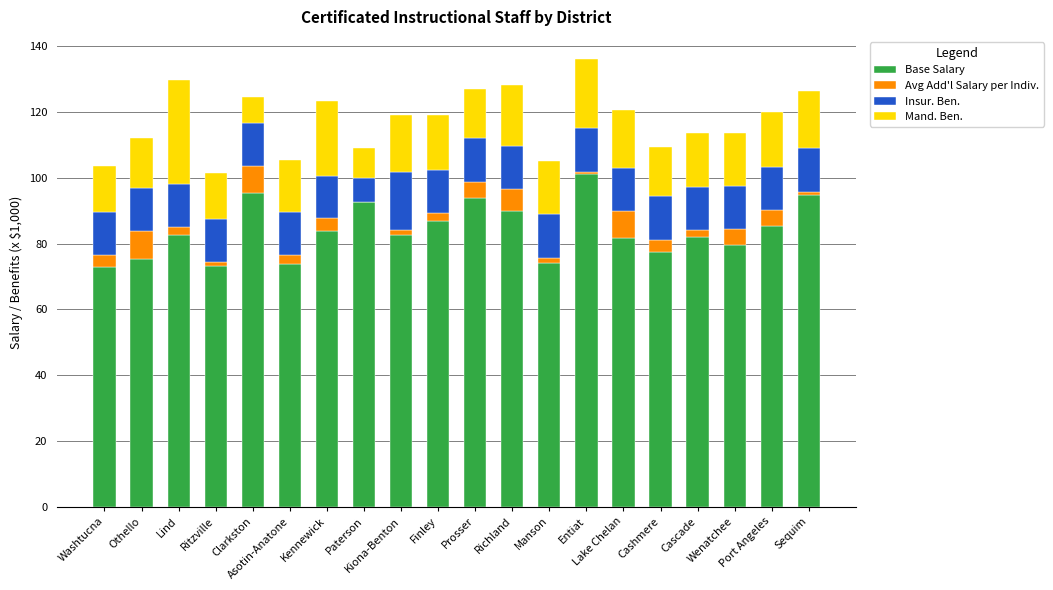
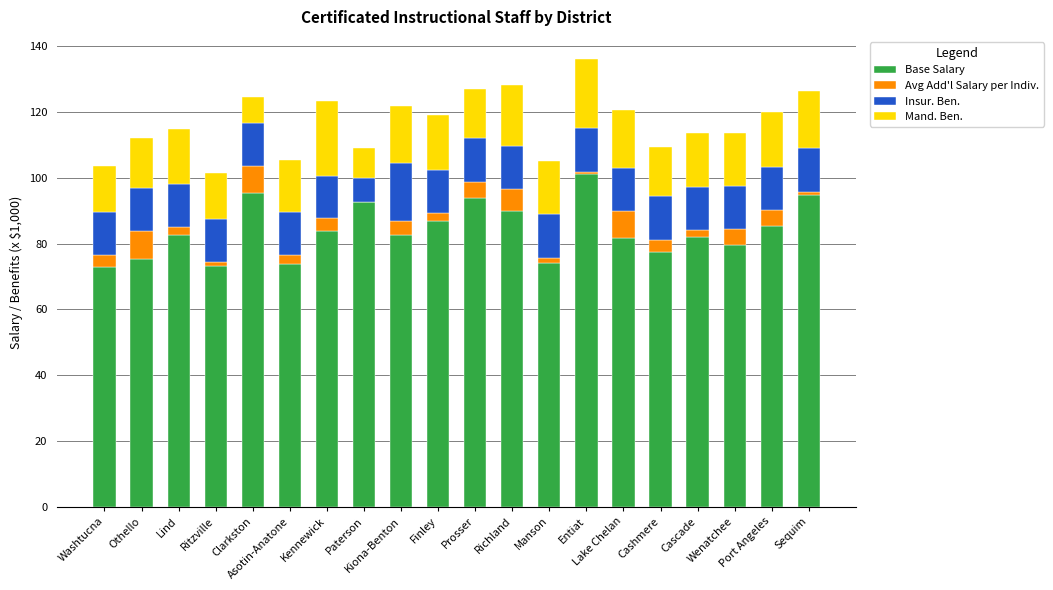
  {
    "Base Salary": {
      "Washtucna": 73,
      "Othello": 75,
      "Lind": 83,
      "Ritzville": 73,
      "Clarkston": 95,
      "Asotin-Anatone": 74,
      "Kennewick": 84,
      "Paterson": 92,
      "Kiona-Benton": 83,
      "Finley": 87,
      "Prosser": 94,
      "Richland": 90,
      "Manson": 74,
      "Entiat": 101,
      "Lake Chelan": 82,
      "Cashmere": 77,
      "Cascade": 82,
      "Wenatchee": 79,
      "Port Angeles": 85,
      "Sequim": 95
    },
    "Avg Add'l Salary per Indiv.": {
      "Washtucna": 3,
      "Othello": 8,
      "Lind": 2,
      "Ritzville": 1,
      "Clarkston": 8,
      "Asotin-Anatone": 3,
      "Kennewick": 4,
      "Paterson": 0,
-     "Kiona-Benton": 2,
+     "Kiona-Benton": 4,
      "Finley": 2,
      "Prosser": 5,
      "Richland": 7,
      "Manson": 2,
      "Entiat": 1,
      "Lake Chelan": 8,
      "Cashmere": 4,
      "Cascade": 2,
      "Wenatchee": 5,
      "Port Angeles": 5,
      "Sequim": 1
    },
    "Insur. Ben.": {
      "Washtucna": 13,
      "Othello": 13,
      "Lind": 13,
      "Ritzville": 13,
      "Clarkston": 13,
      "Asotin-Anatone": 13,
      "Kennewick": 13,
      "Paterson": 8,
      "Kiona-Benton": 17,
      "Finley": 13,
      "Prosser": 13,
      "Richland": 13,
      "Manson": 13,
      "Entiat": 13,
      "Lake Chelan": 13,
      "Cashmere": 13,
      "Cascade": 13,
      "Wenatchee": 13,
      "Port Angeles": 13,
      "Sequim": 13
    },
    "Mand. Ben.": {
      "Washtucna": 14,
      "Othello": 15,
-     "Lind": 32,
+     "Lind": 17,
      "Ritzville": 14,
      "Clarkston": 8,
      "Asotin-Anatone": 16,
      "Kennewick": 23,
      "Paterson": 9,
      "Kiona-Benton": 17,
      "Finley": 17,
      "Prosser": 15,
      "Richland": 19,
      "Manson": 16,
      "Entiat": 21,
      "Lake Chelan": 18,
      "Cashmere": 15,
      "Cascade": 16,
      "Wenatchee": 16,
      "Port Angeles": 16,
      "Sequim": 17
    }
  }
